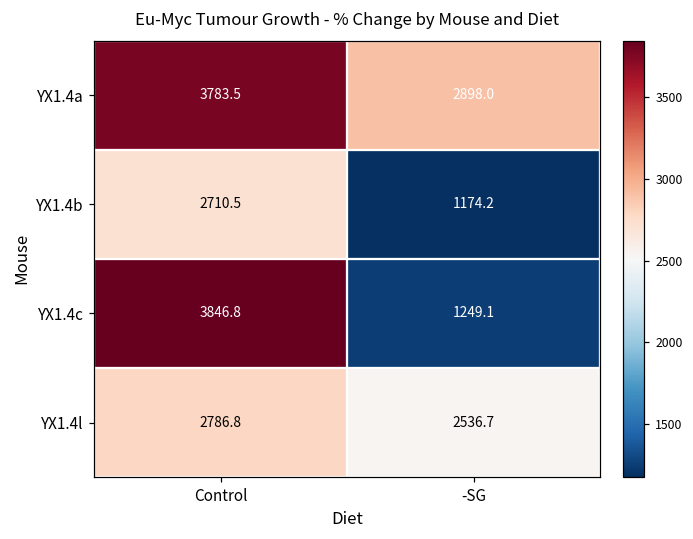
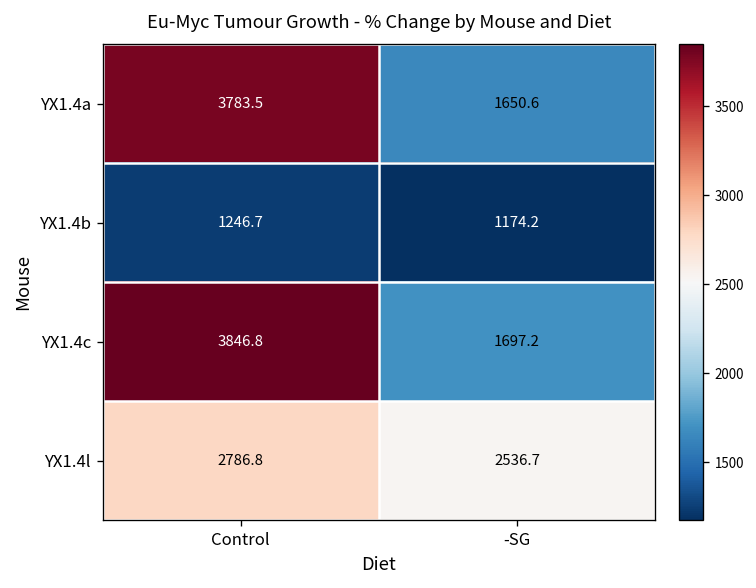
  {
    "YX1.4a": {
      "Control": 3783.5,
-     "-SG": 2898.0
+     "-SG": 1650.6
    },
    "YX1.4b": {
-     "Control": 2710.5,
+     "Control": 1246.7,
      "-SG": 1174.2
    },
    "YX1.4c": {
      "Control": 3846.8,
-     "-SG": 1249.1
+     "-SG": 1697.2
    },
    "YX1.4l": {
      "Control": 2786.8,
      "-SG": 2536.7
    }
  }
